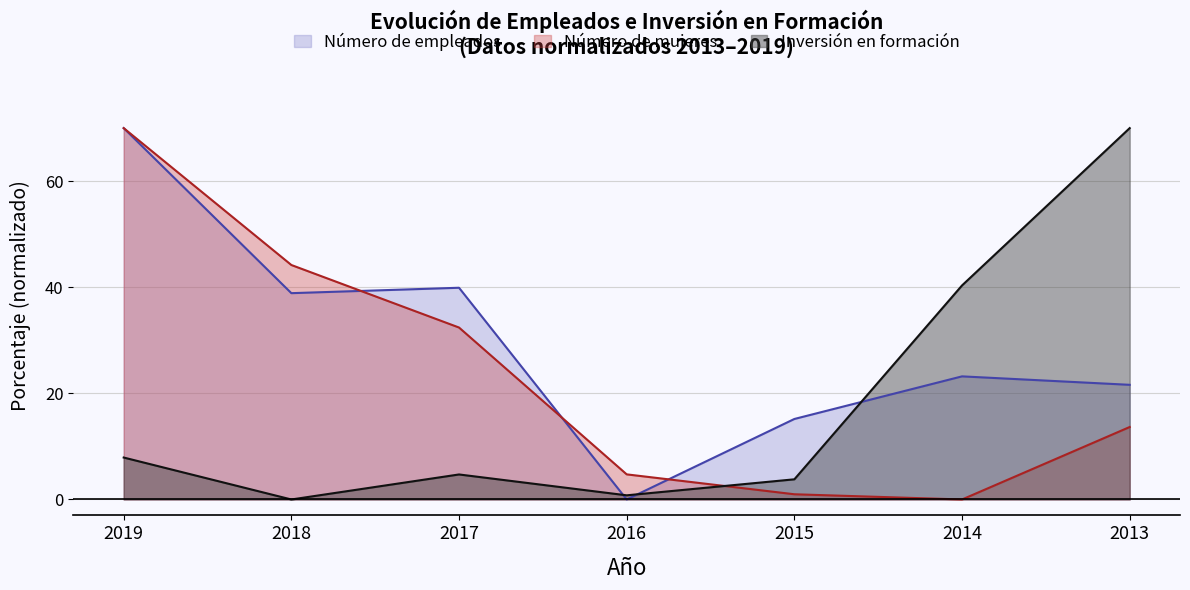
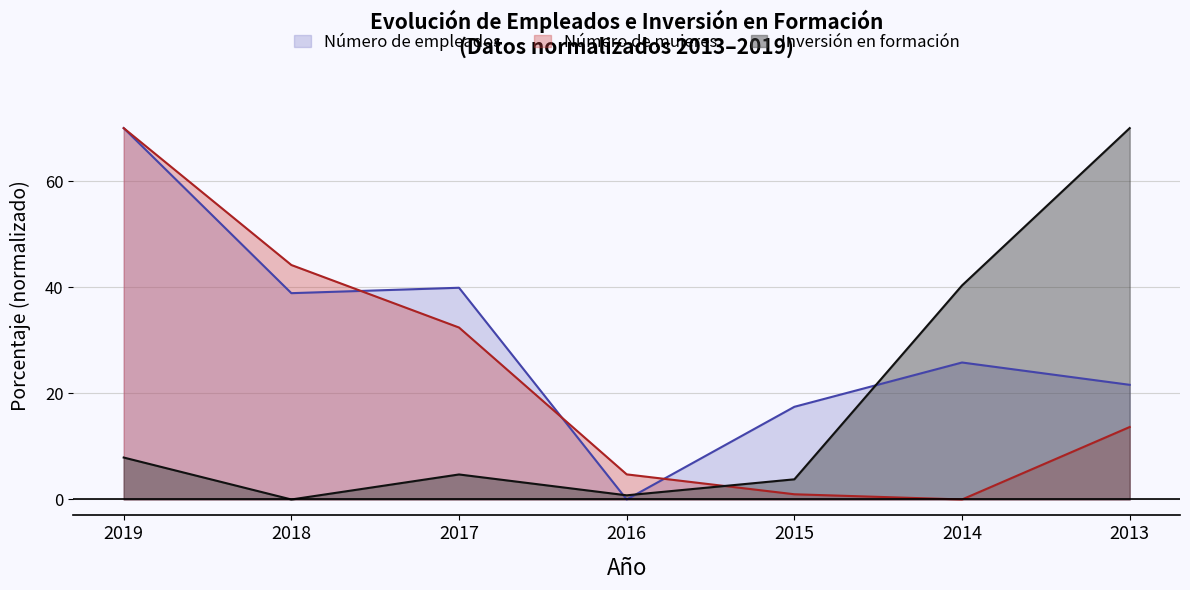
  {
    "Número de empleados": {
      "2018": 39,
      "2017": 40,
      "2016": 0,
-     "2015": 15,
-     "2014": 23,
+     "2015": 17,
+     "2014": 26,
      "2013": 22
    },
    "Número de mujeres": {
      "2018": 44,
      "2017": 32,
      "2016": 5,
      "2015": 1,
      "2014": 0,
      "2013": 14
    },
    "Inversión en formación": {
      "2019": 8,
      "2018": 0,
      "2017": 5,
      "2016": 1,
      "2015": 4,
      "2014": 40,
      "2013": 70
    }
  }
